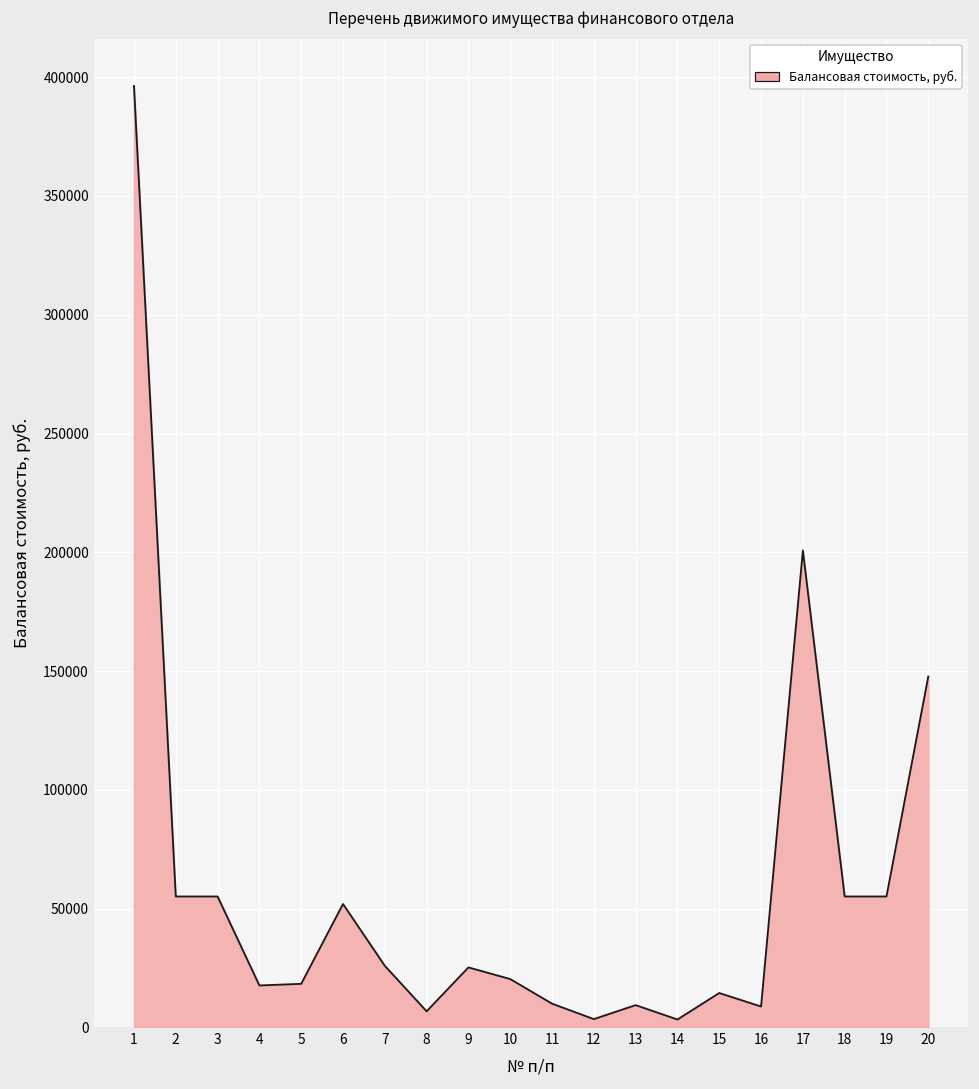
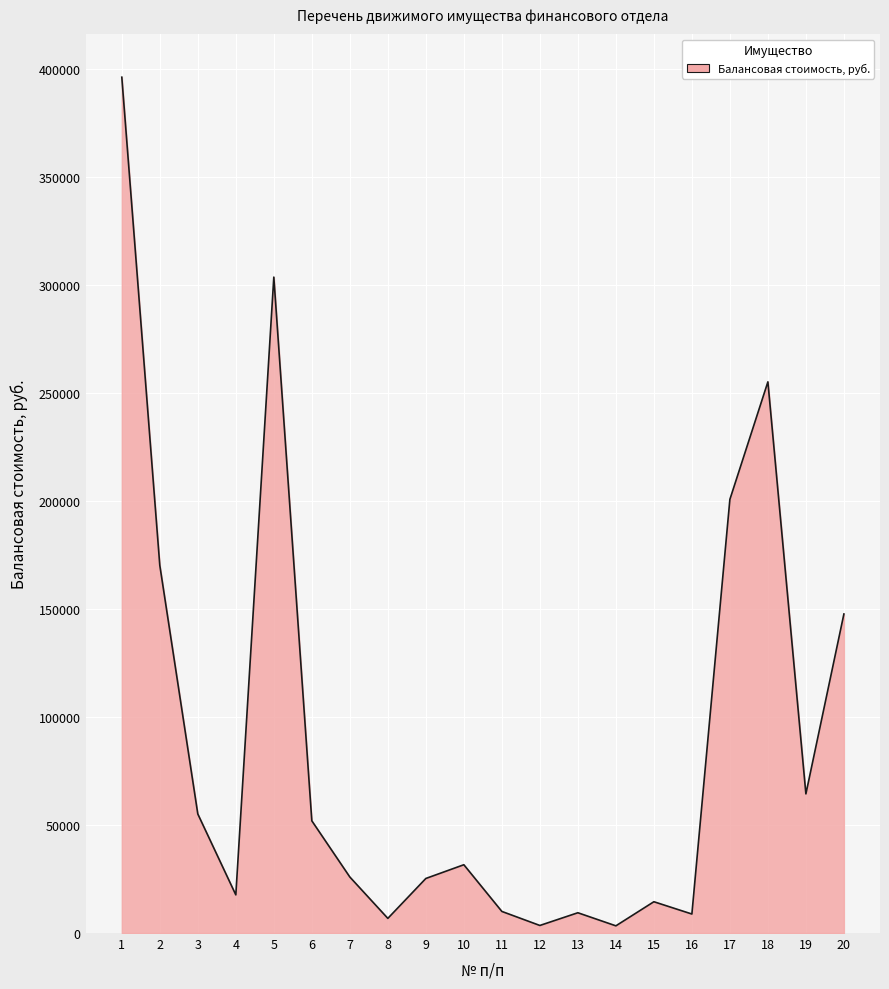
  {
    "1": 396000,
-   "2": 55000,
+   "2": 170000,
    "3": 55000,
    "4": 18000,
-   "5": 18000,
+   "5": 304000,
    "6": 52000,
    "7": 26000,
    "8": 7000,
    "9": 25000,
-   "10": 20000,
+   "10": 32000,
    "11": 10000,
    "12": 4000,
    "13": 9000,
    "14": 3000,
    "15": 14000,
    "16": 9000,
    "17": 201000,
-   "18": 55000,
-   "19": 55000,
+   "18": 255000,
+   "19": 64000,
    "20": 148000
  }
